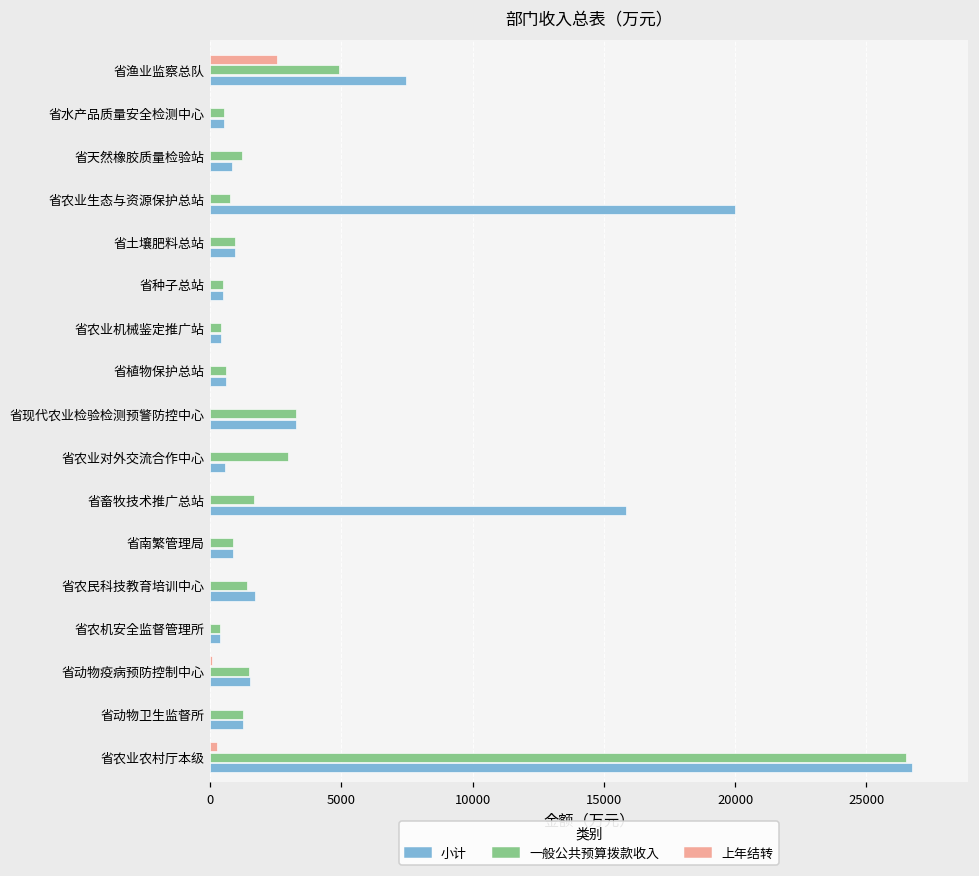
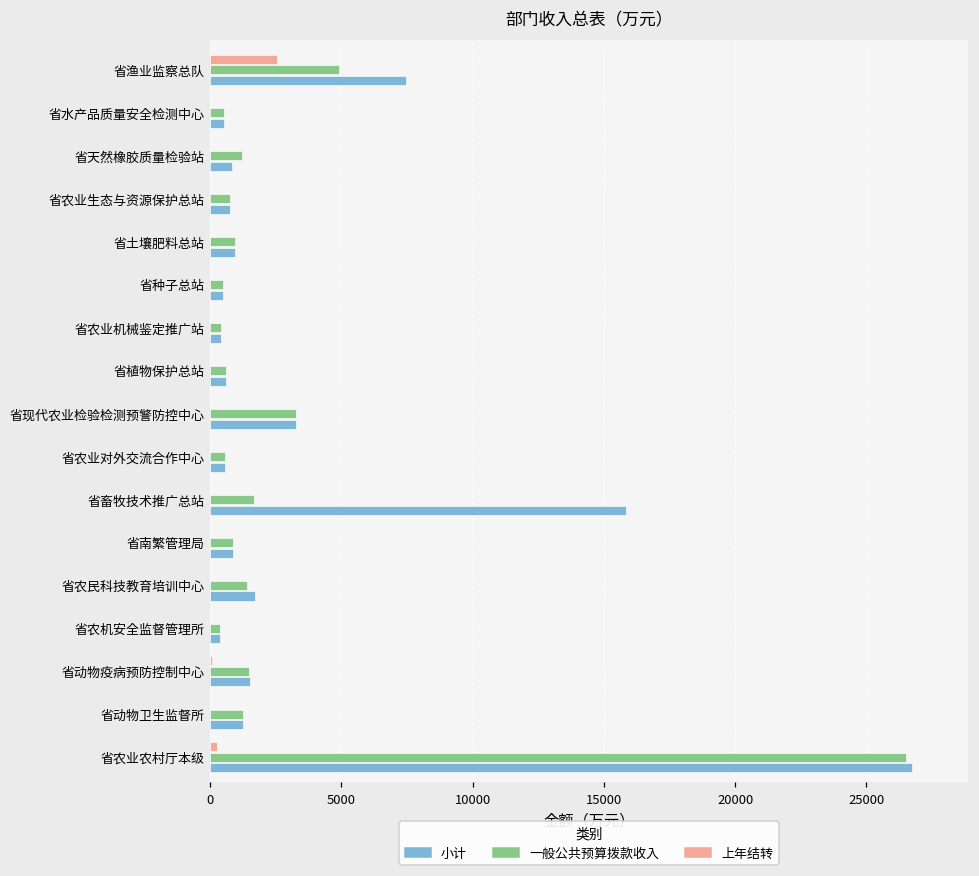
  {
    "小计": {
      "省渔业监察总队": 7500,
      "省水产品质量安全检测中心": 500,
      "省天然橡胶质量检验站": 800,
-     "省农业生态与资源保护总站": 20000,
+     "省农业生态与资源保护总站": 700,
      "省土壤肥料总站": 900,
      "省种子总站": 500,
      "省农业机械鉴定推广站": 400,
      "省植物保护总站": 600,
      "省现代农业检验检测预警防控中心": 3300,
      "省农业对外交流合作中心": 600,
      "省畜牧技术推广总站": 15800,
      "省南繁管理局": 900,
      "省农民科技教育培训中心": 1700,
      "省农机安全监督管理所": 400,
      "省动物疫病预防控制中心": 1500,
      "省动物卫生监督所": 1300,
      "省农业农村厅本级": 26700
    },
    "一般公共预算拨款收入": {
      "省渔业监察总队": 4900,
      "省水产品质量安全检测中心": 500,
      "省天然橡胶质量检验站": 1200,
      "省农业生态与资源保护总站": 700,
      "省土壤肥料总站": 900,
      "省种子总站": 500,
      "省农业机械鉴定推广站": 400,
      "省植物保护总站": 600,
      "省现代农业检验检测预警防控中心": 3300,
-     "省农业对外交流合作中心": 3000,
+     "省农业对外交流合作中心": 600,
      "省畜牧技术推广总站": 1700,
      "省南繁管理局": 900,
      "省农民科技教育培训中心": 1400,
      "省农机安全监督管理所": 400,
      "省动物疫病预防控制中心": 1500,
      "省动物卫生监督所": 1300,
      "省农业农村厅本级": 26500
    },
    "上年结转": {
      "省渔业监察总队": 2600,
      "省水产品质量安全检测中心": 0,
      "省农业生态与资源保护总站": 0,
      "省土壤肥料总站": 0,
      "省种子总站": 0,
      "省植物保护总站": 0,
      "省现代农业检验检测预警防控中心": 0,
      "省农业对外交流合作中心": 0,
      "省畜牧技术推广总站": 0,
      "省农民科技教育培训中心": 0,
      "省农机安全监督管理所": 0,
      "省动物卫生监督所": 0,
      "省农业农村厅本级": 200
    }
  }
